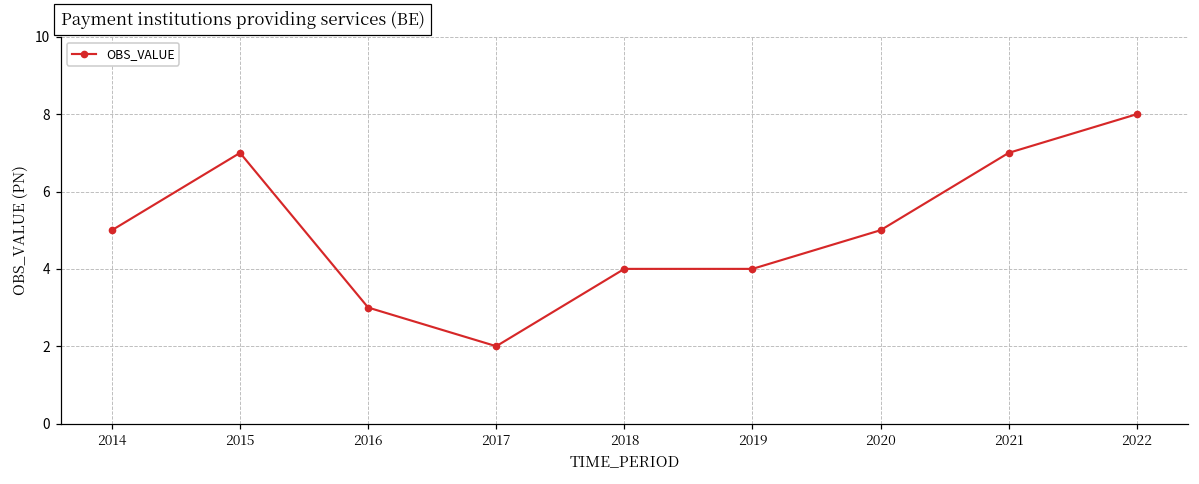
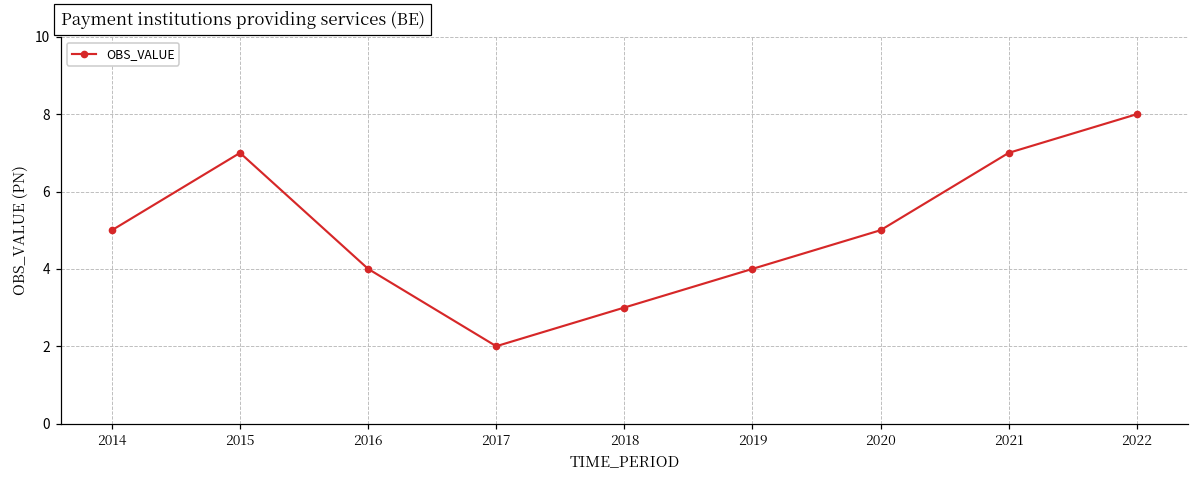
  {
    "2014": 5,
    "2015": 7,
-   "2016": 3,
+   "2016": 4,
    "2017": 2,
-   "2018": 4,
+   "2018": 3,
    "2019": 4,
    "2020": 5,
    "2021": 7,
    "2022": 8
  }
